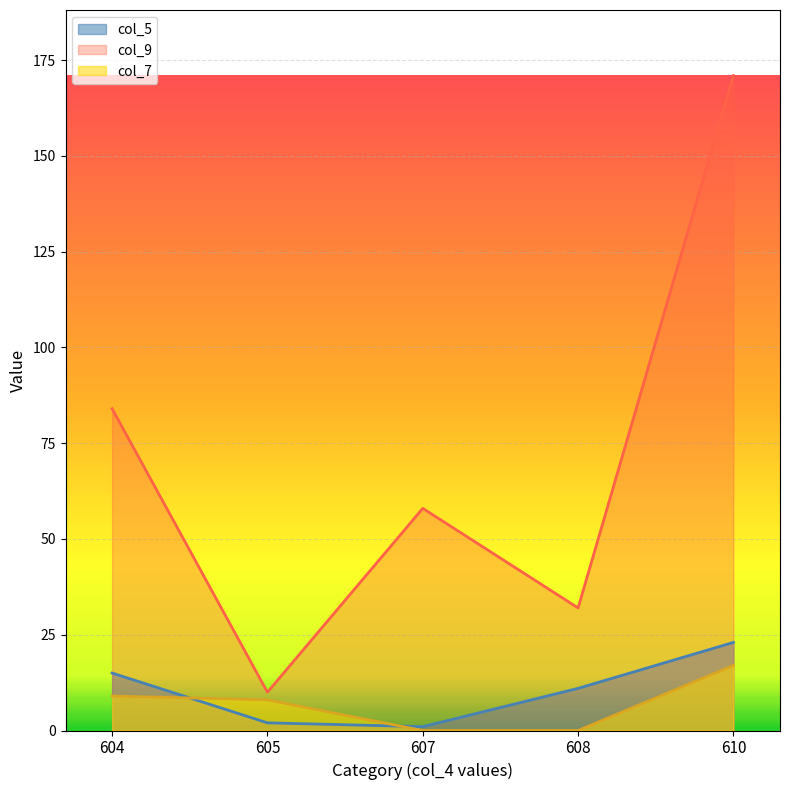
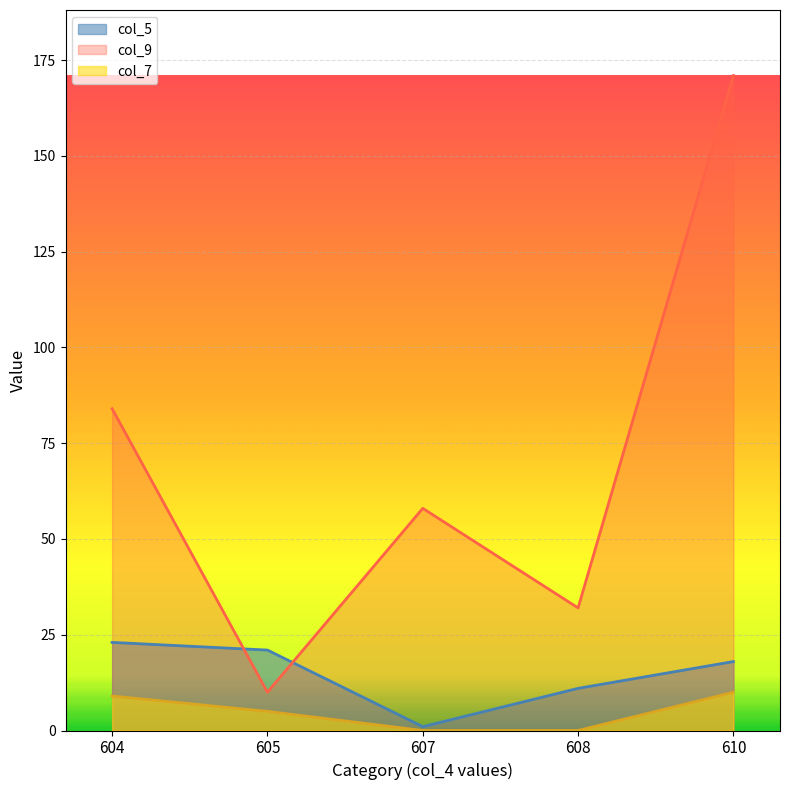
  {
    "col_5": {
-     "604": 15,
-     "605": 2,
+     "604": 23,
+     "605": 21,
      "607": 1,
      "608": 11,
-     "610": 23
+     "610": 18
    },
    "col_9": {
      "604": 84,
      "605": 10,
      "607": 58,
      "608": 32,
      "610": 171
    },
    "col_7": {
      "604": 9,
-     "605": 8,
+     "605": 5,
      "607": 0,
      "608": 0,
-     "610": 17
+     "610": 10
    }
  }
